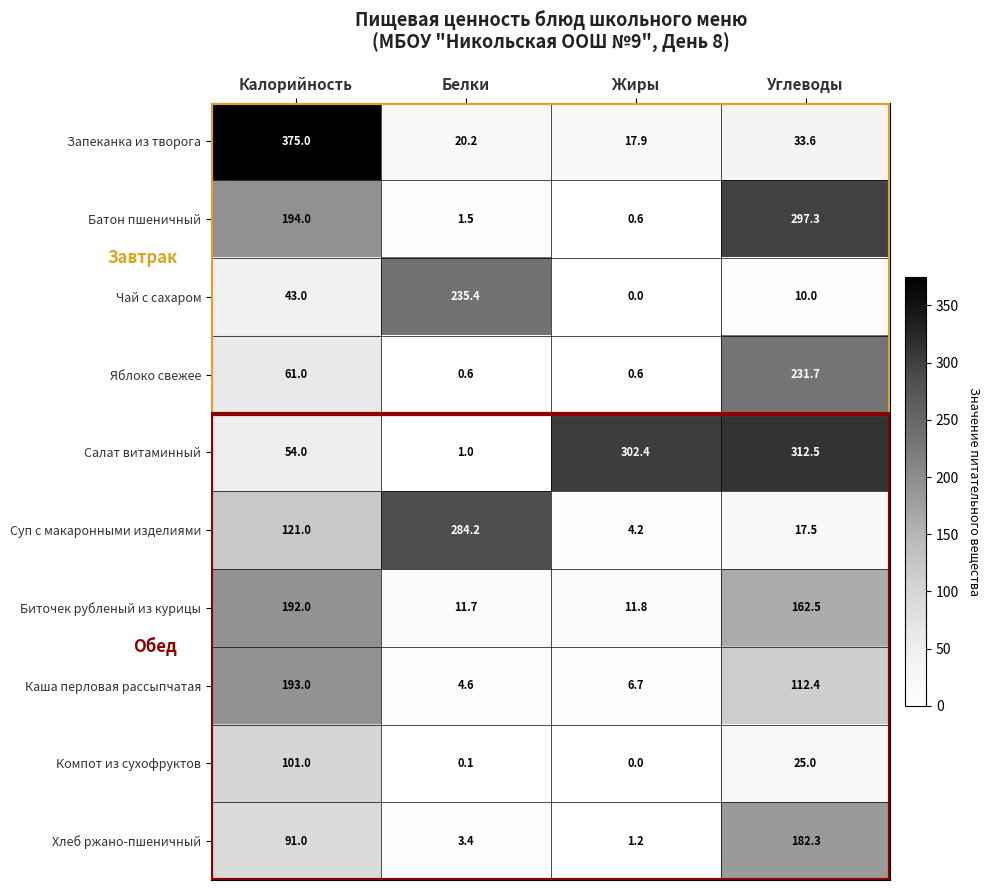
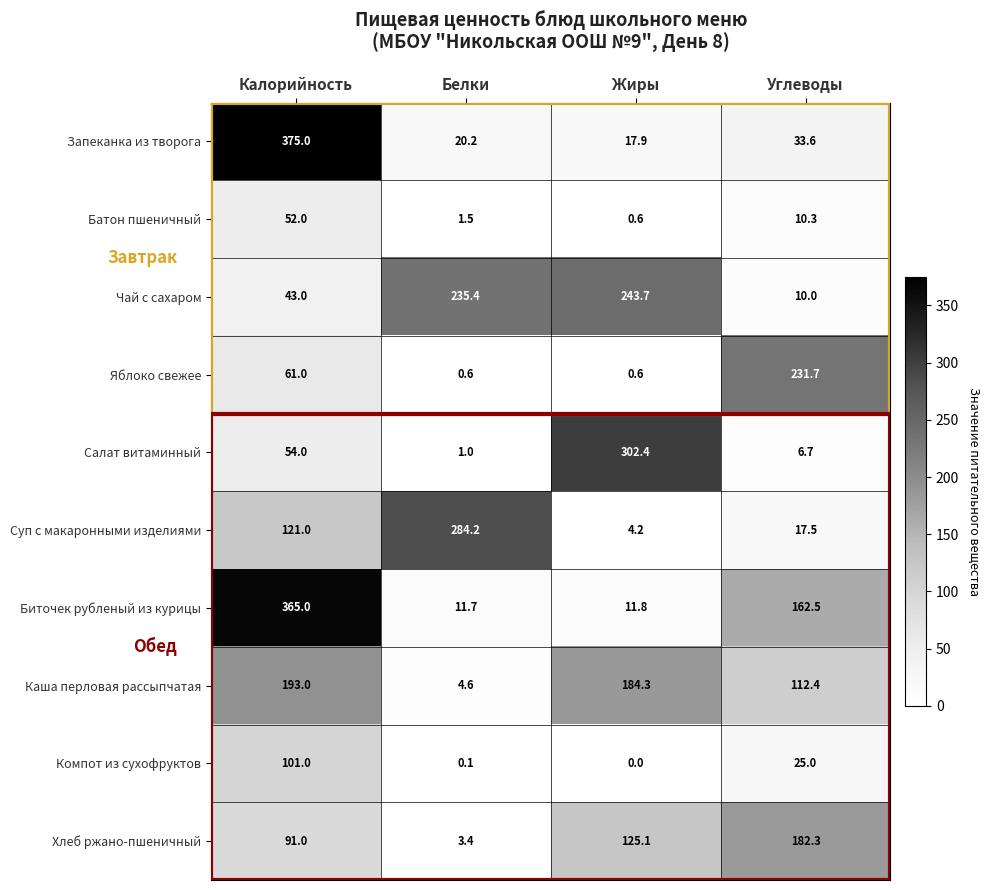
  {
    "Запеканка из творога": {
      "Калорийность": 375.0,
      "Белки": 20.2,
      "Жиры": 17.9,
      "Углеводы": 33.6
    },
    "Батон пшеничный": {
-     "Калорийность": 194.0,
+     "Калорийность": 52.0,
      "Белки": 1.5,
      "Жиры": 0.6,
-     "Углеводы": 297.3
+     "Углеводы": 10.3
    },
    "Чай с сахаром": {
      "Калорийность": 43.0,
      "Белки": 235.4,
-     "Жиры": 0.0,
+     "Жиры": 243.7,
      "Углеводы": 10.0
    },
    "Яблоко свежее": {
      "Калорийность": 61.0,
      "Белки": 0.6,
      "Жиры": 0.6,
      "Углеводы": 231.7
    },
    "Салат витаминный": {
      "Калорийность": 54.0,
      "Белки": 1.0,
      "Жиры": 302.4,
-     "Углеводы": 312.5
+     "Углеводы": 6.7
    },
    "Суп с макаронными изделиями": {
      "Калорийность": 121.0,
      "Белки": 284.2,
      "Жиры": 4.2,
      "Углеводы": 17.5
    },
    "Биточек рубленый из курицы": {
-     "Калорийность": 192.0,
+     "Калорийность": 365.0,
      "Белки": 11.7,
      "Жиры": 11.8,
      "Углеводы": 162.5
    },
    "Каша перловая рассыпчатая": {
      "Калорийность": 193.0,
      "Белки": 4.6,
-     "Жиры": 6.7,
+     "Жиры": 184.3,
      "Углеводы": 112.4
    },
    "Компот из сухофруктов": {
      "Калорийность": 101.0,
      "Белки": 0.1,
      "Жиры": 0.0,
      "Углеводы": 25.0
    },
    "Хлеб ржано-пшеничный": {
      "Калорийность": 91.0,
      "Белки": 3.4,
-     "Жиры": 1.2,
+     "Жиры": 125.1,
      "Углеводы": 182.3
    }
  }
